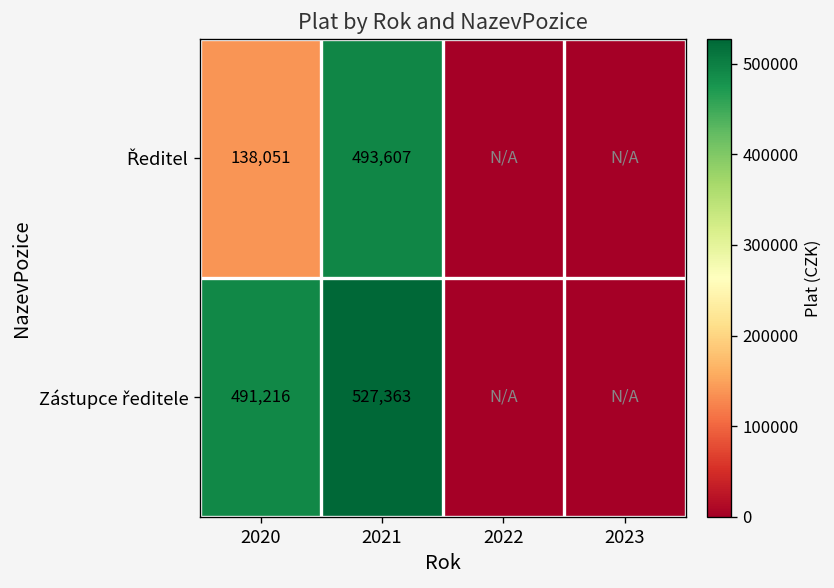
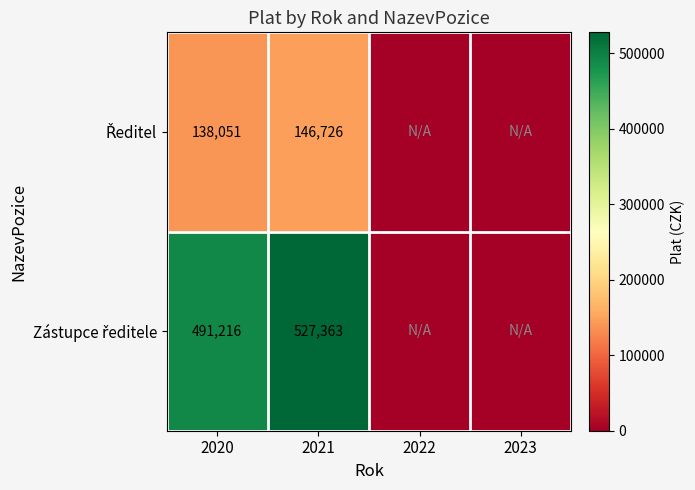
  {
    "Ředitel": {
      "2020": "138,051",
-     "2021": "493,607"
+     "2021": "146,726"
    },
    "Zástupce ředitele": {
      "2020": "491,216",
      "2021": "527,363"
    }
  }
